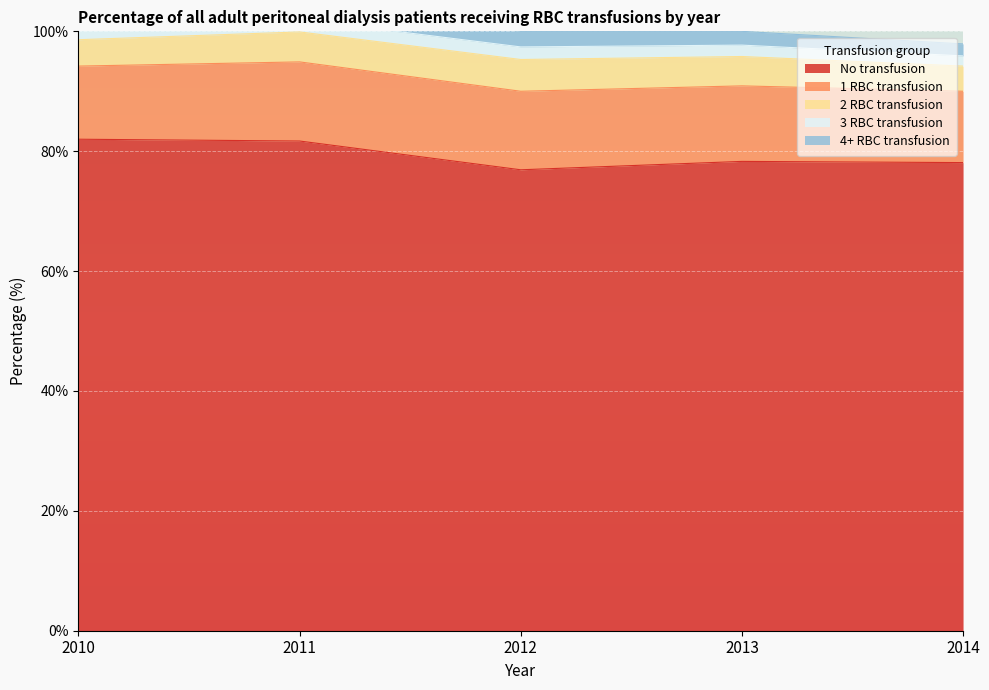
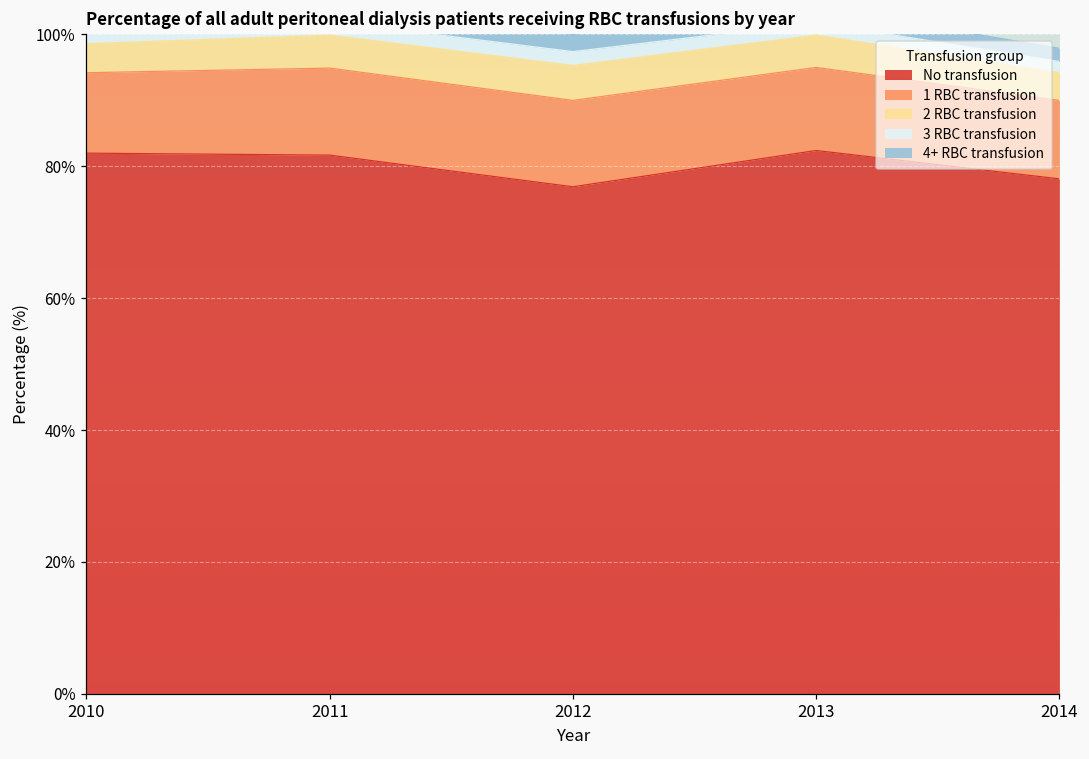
  {
    "No transfusion": {
      "2010": "82%",
      "2011": "82%",
      "2012": "77%",
-     "2013": "78%",
+     "2013": "82%",
      "2014": "78%"
    },
    "1 RBC transfusion": {
      "2010": "12%",
      "2011": "13%",
      "2012": "13%",
      "2013": "13%",
      "2014": "12%"
    },
    "2 RBC transfusion": {
      "2010": "4%",
      "2011": "5%",
      "2012": "5%",
      "2013": "5%",
      "2014": "4%"
    },
    "3 RBC transfusion": {
      "2010": "2%",
      "2012": "2%",
      "2014": "2%"
    },
    "4+ RBC transfusion": {
      "2012": "3%",
      "2014": "2%"
    }
  }
